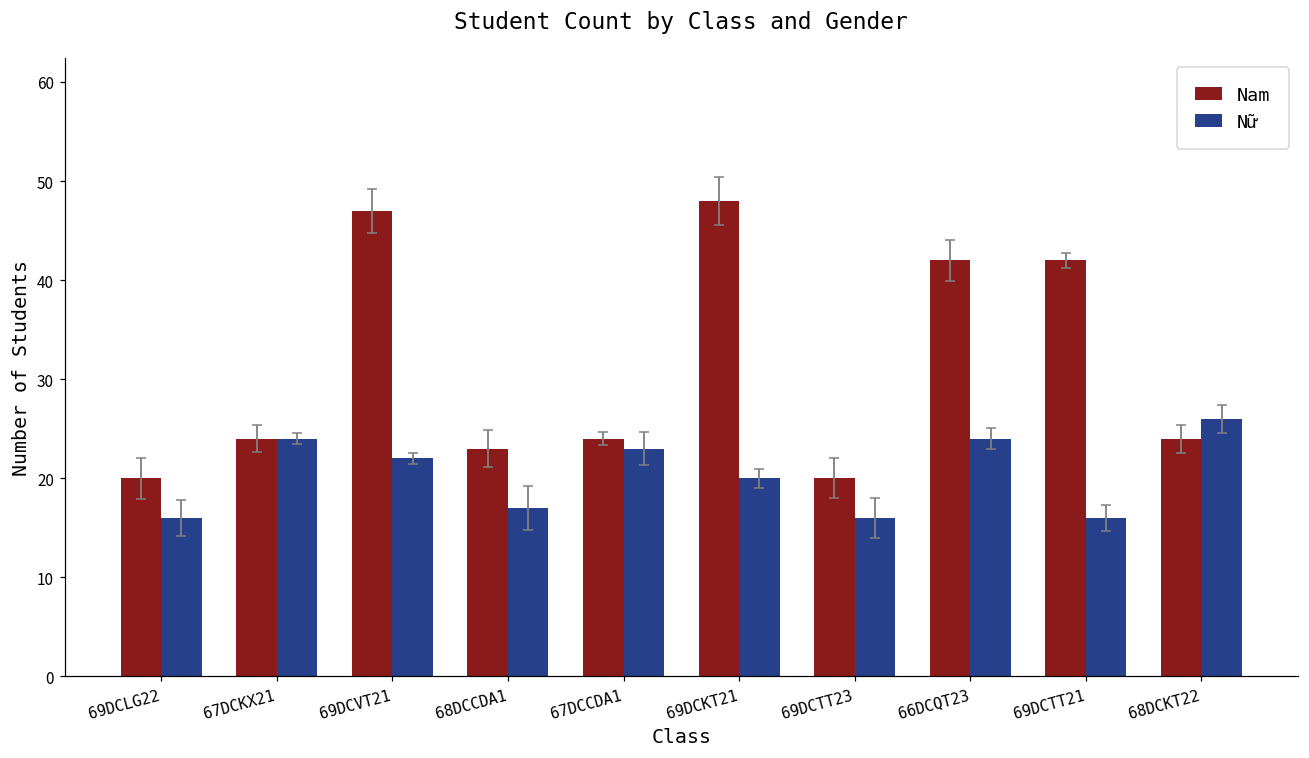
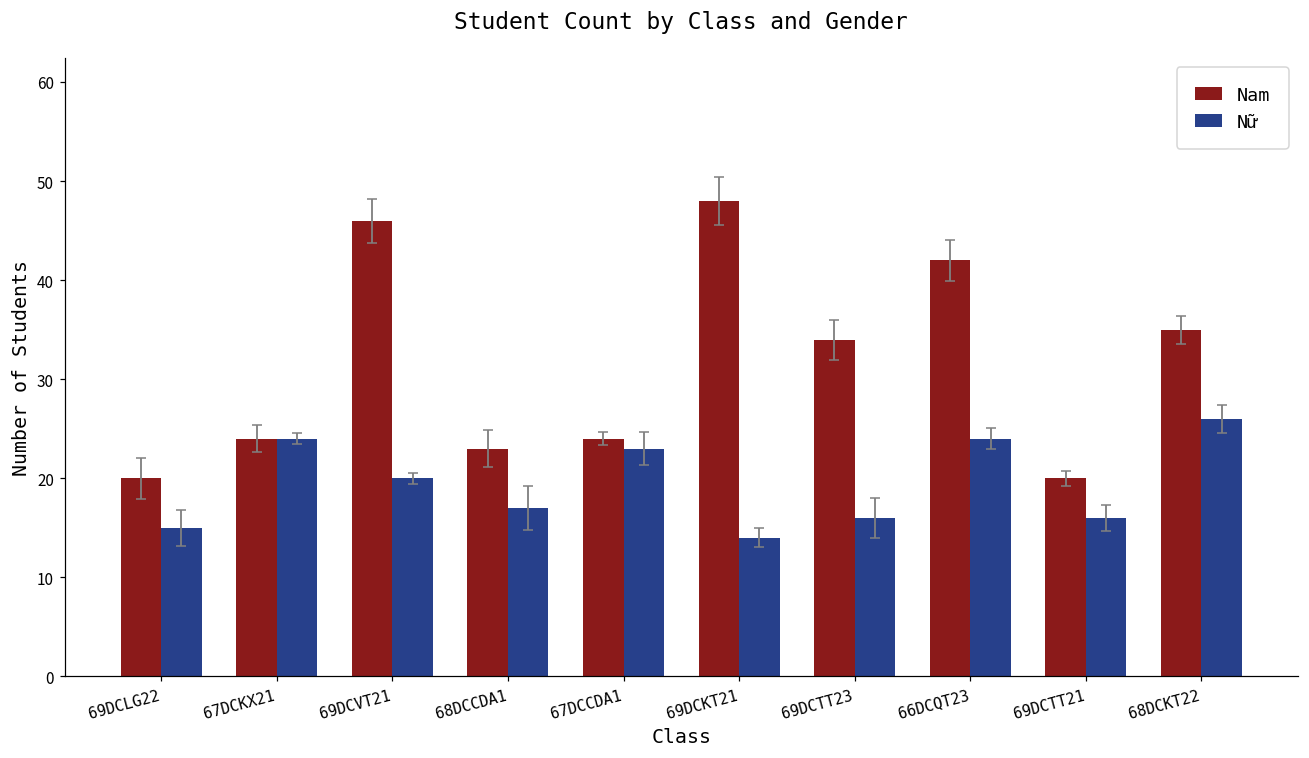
  {
    "Nam": {
      "69DCLG22": 20,
      "67DCKX21": 24,
-     "69DCVT21": 47,
+     "69DCVT21": 46,
      "68DCCDA1": 23,
      "67DCCDA1": 24,
      "69DCKT21": 48,
-     "69DCTT23": 20,
+     "69DCTT23": 34,
      "66DCQT23": 42,
-     "69DCTT21": 42,
-     "68DCKT22": 24
+     "69DCTT21": 20,
+     "68DCKT22": 35
    },
    "Nữ": {
-     "69DCLG22": 16,
+     "69DCLG22": 15,
      "67DCKX21": 24,
-     "69DCVT21": 22,
+     "69DCVT21": 20,
      "68DCCDA1": 17,
      "67DCCDA1": 23,
-     "69DCKT21": 20,
+     "69DCKT21": 14,
      "69DCTT23": 16,
      "66DCQT23": 24,
      "69DCTT21": 16,
      "68DCKT22": 26
    }
  }
